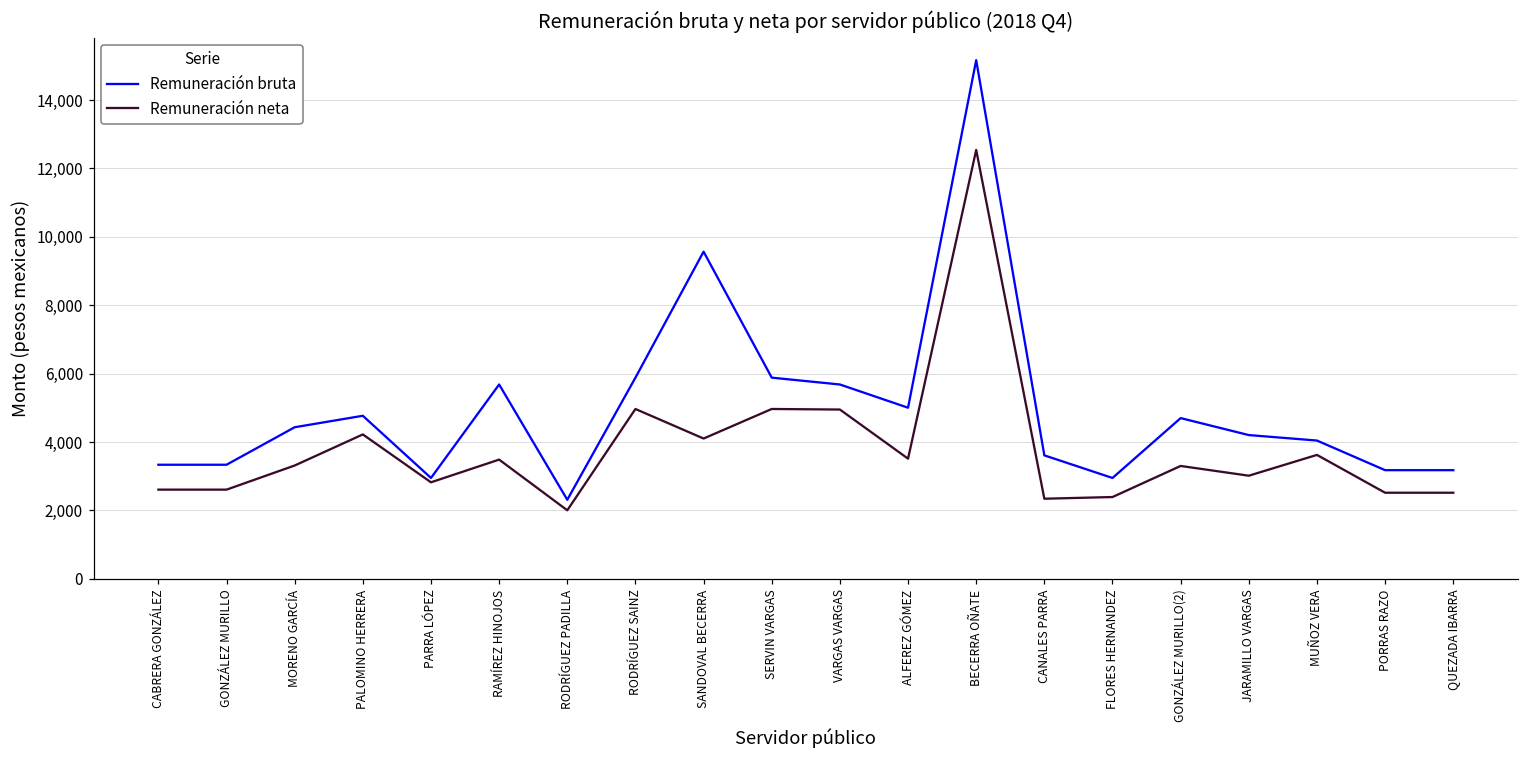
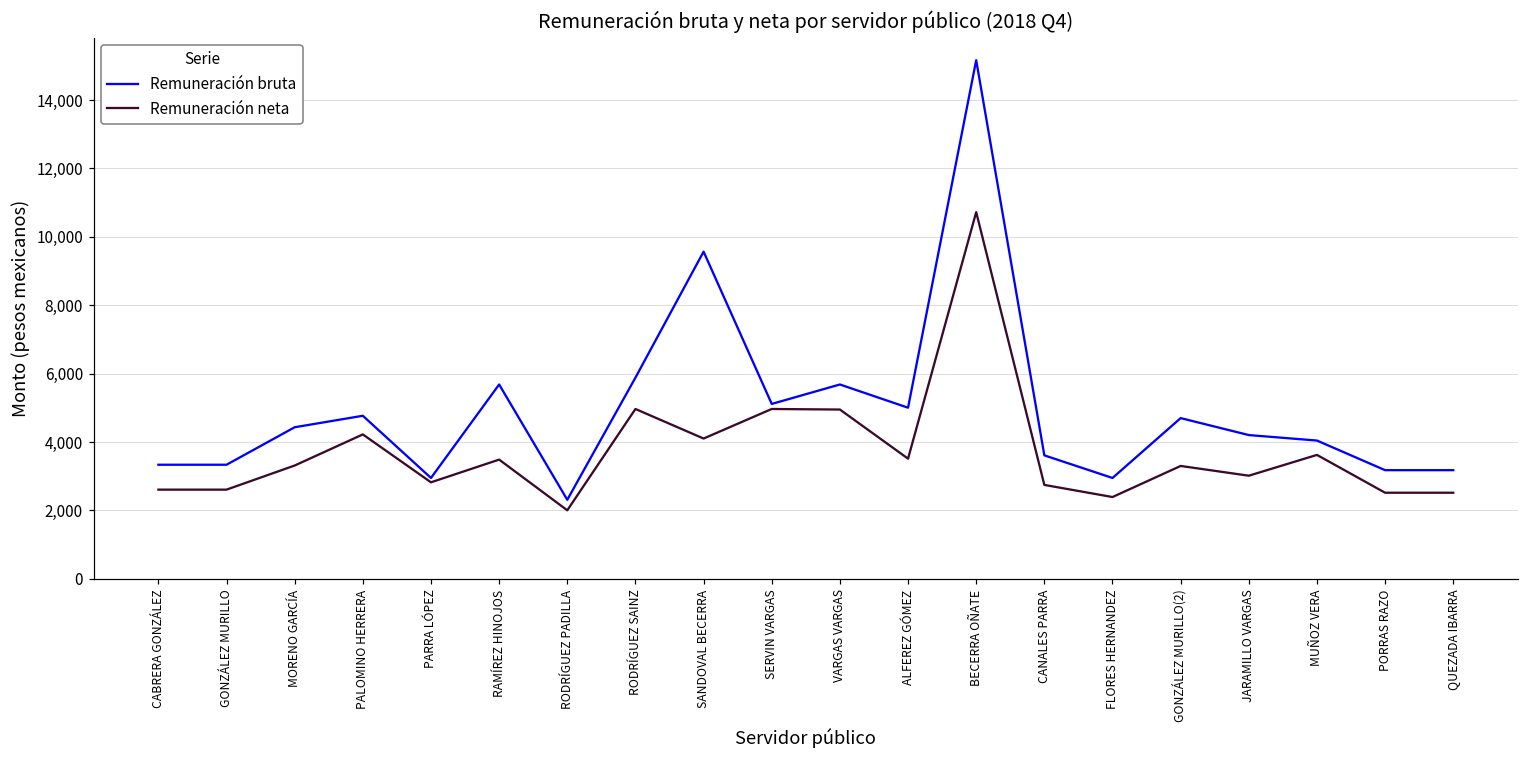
  {
    "Remuneración bruta": {
      "CABRERA GONZÁLEZ": "3,300",
      "GONZÁLEZ MURILLO": "3,300",
      "MORENO GARCÍA": "4,400",
      "PALOMINO HERRERA": "4,800",
      "PARRA LÓPEZ": "2,900",
      "RAMÍREZ HINOJOS": "5,700",
      "RODRÍGUEZ PADILLA": "2,300",
      "RODRÍGUEZ SAINZ": "5,900",
      "SANDOVAL BECERRA": "9,600",
-     "SERVIN VARGAS": "5,900",
+     "SERVIN VARGAS": "5,100",
      "VARGAS VARGAS": "5,700",
      "ALFEREZ GÓMEZ": "5,000",
      "BECERRA OÑATE": "15,200",
      "CANALES PARRA": "3,600",
      "FLORES HERNANDEZ": "2,900",
      "GONZÁLEZ MURILLO(2)": "4,700",
      "JARAMILLO VARGAS": "4,200",
      "MUÑOZ VERA": "4,000",
      "PORRAS RAZO": "3,200",
      "QUEZADA IBARRA": "3,200"
    },
    "Remuneración neta": {
      "CABRERA GONZÁLEZ": "2,600",
      "GONZÁLEZ MURILLO": "2,600",
      "MORENO GARCÍA": "3,300",
      "PALOMINO HERRERA": "4,200",
      "PARRA LÓPEZ": "2,800",
      "RAMÍREZ HINOJOS": "3,500",
      "RODRÍGUEZ PADILLA": "2,000",
      "RODRÍGUEZ SAINZ": "5,000",
      "SANDOVAL BECERRA": "4,100",
      "SERVIN VARGAS": "5,000",
      "VARGAS VARGAS": "4,900",
      "ALFEREZ GÓMEZ": "3,500",
-     "BECERRA OÑATE": "12,500",
-     "CANALES PARRA": "2,300",
+     "BECERRA OÑATE": "10,700",
+     "CANALES PARRA": "2,700",
      "FLORES HERNANDEZ": "2,400",
      "GONZÁLEZ MURILLO(2)": "3,300",
      "JARAMILLO VARGAS": "3,000",
      "MUÑOZ VERA": "3,600",
      "PORRAS RAZO": "2,500",
      "QUEZADA IBARRA": "2,500"
    }
  }
